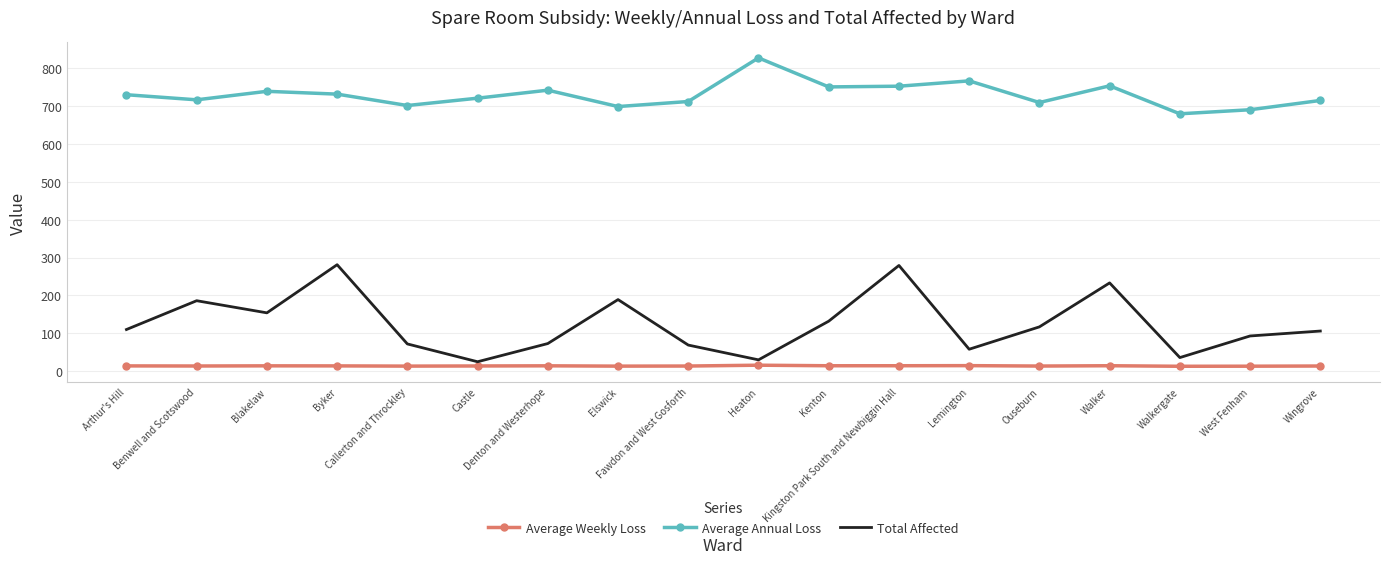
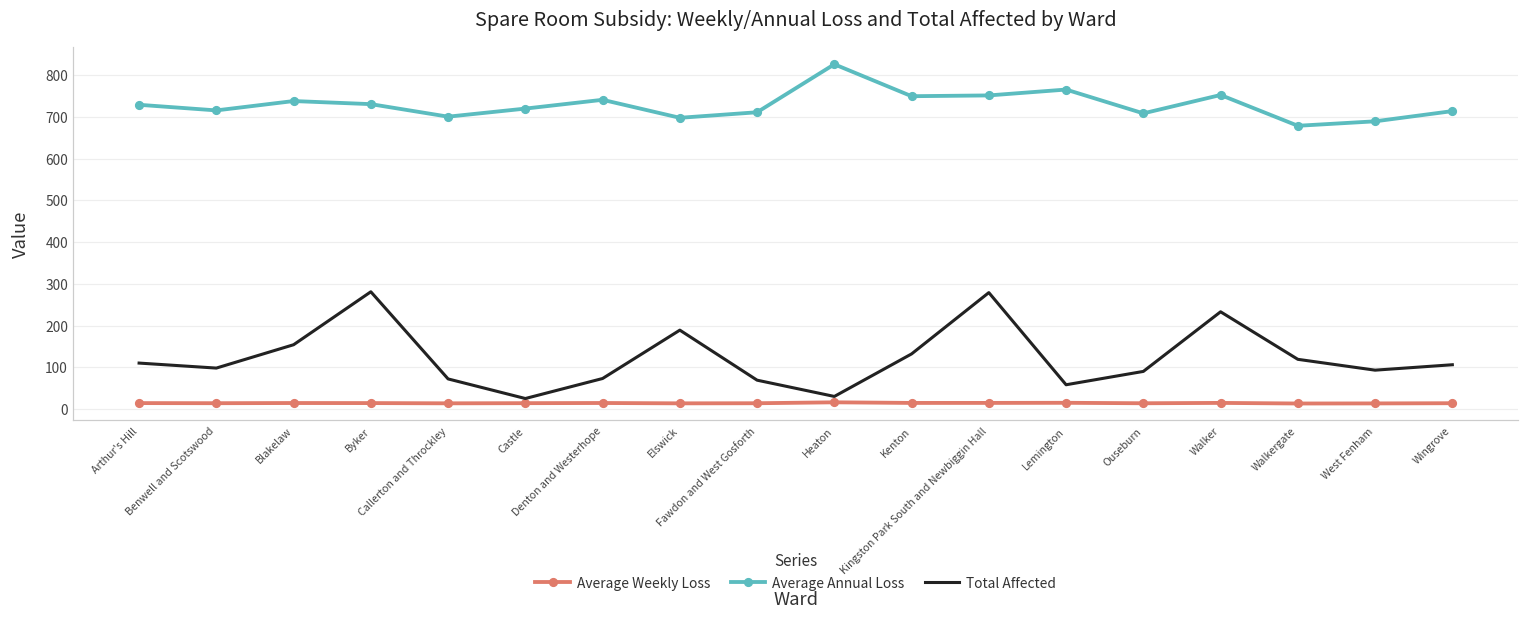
  {
    "Average Weekly Loss": {
      "Arthur's Hill": 10,
      "Benwell and Scotswood": 10,
      "Blakelaw": 10,
      "Byker": 10,
      "Callerton and Throckley": 10,
      "Castle": 10,
      "Denton and Westerhope": 10,
      "Elswick": 10,
      "Fawdon and West Gosforth": 10,
      "Heaton": 20,
      "Kenton": 10,
      "Kingston Park South and Newbiggin Hall": 10,
      "Lemington": 10,
      "Ouseburn": 10,
      "Walker": 10,
      "Walkergate": 10,
      "West Fenham": 10,
      "Wingrove": 10
    },
    "Average Annual Loss": {
      "Arthur's Hill": 730,
      "Benwell and Scotswood": 720,
      "Blakelaw": 740,
      "Byker": 730,
      "Callerton and Throckley": 700,
      "Castle": 720,
      "Denton and Westerhope": 740,
      "Elswick": 700,
      "Fawdon and West Gosforth": 710,
      "Heaton": 830,
      "Kenton": 750,
      "Kingston Park South and Newbiggin Hall": 750,
      "Lemington": 770,
      "Ouseburn": 710,
      "Walker": 750,
      "Walkergate": 680,
      "West Fenham": 690,
      "Wingrove": 710
    },
    "Total Affected": {
      "Arthur's Hill": 110,
-     "Benwell and Scotswood": 190,
+     "Benwell and Scotswood": 100,
      "Blakelaw": 150,
      "Byker": 280,
      "Callerton and Throckley": 70,
      "Castle": 30,
      "Denton and Westerhope": 70,
      "Elswick": 190,
      "Fawdon and West Gosforth": 70,
      "Heaton": 30,
      "Kenton": 130,
      "Kingston Park South and Newbiggin Hall": 280,
      "Lemington": 60,
-     "Ouseburn": 120,
+     "Ouseburn": 90,
      "Walker": 230,
-     "Walkergate": 40,
+     "Walkergate": 120,
      "West Fenham": 90,
      "Wingrove": 110
    }
  }
